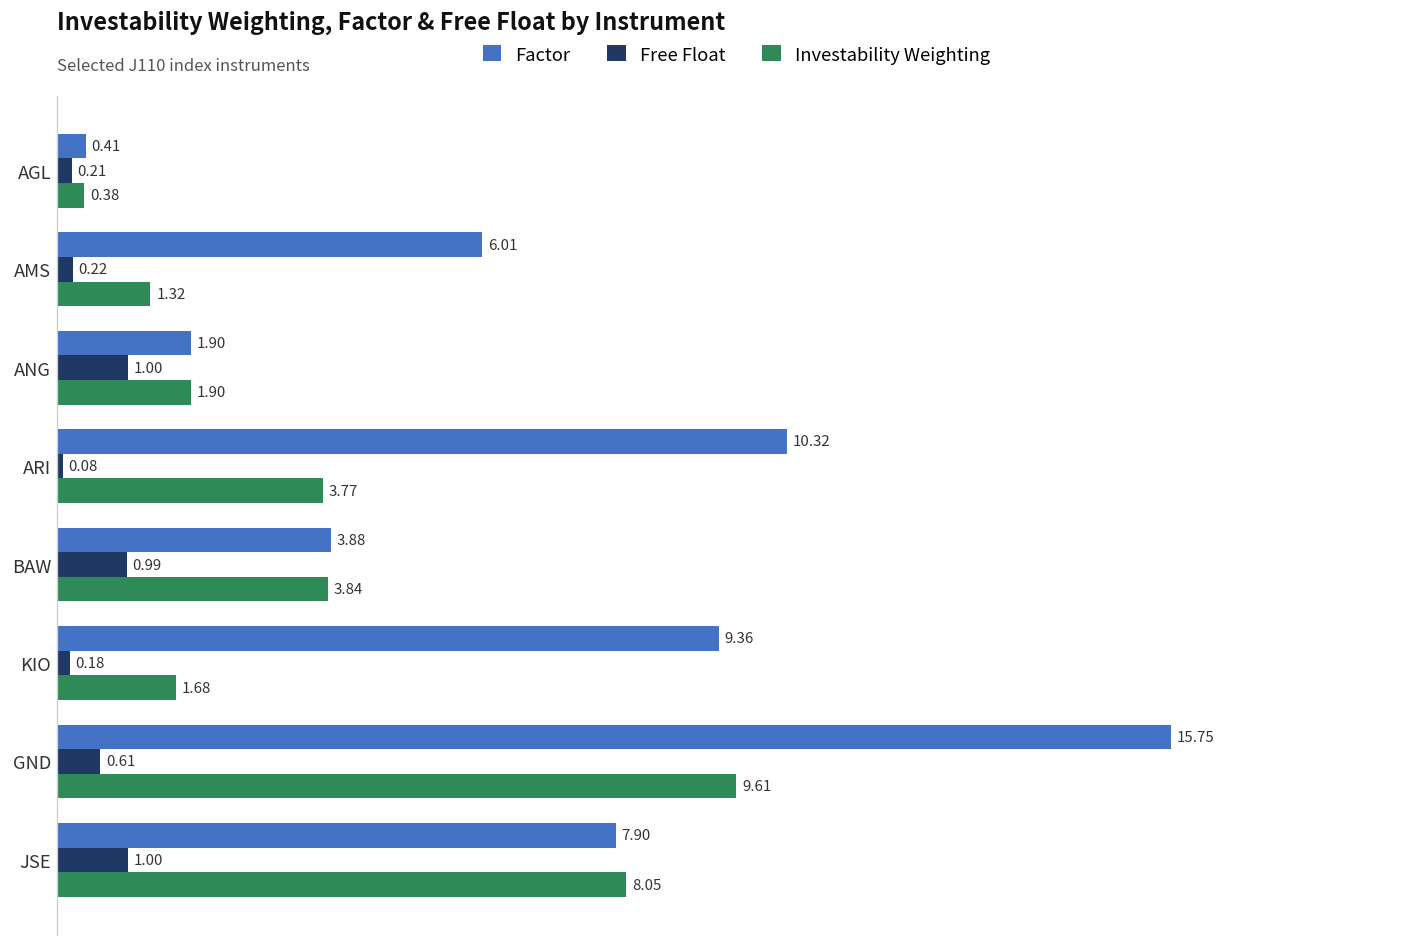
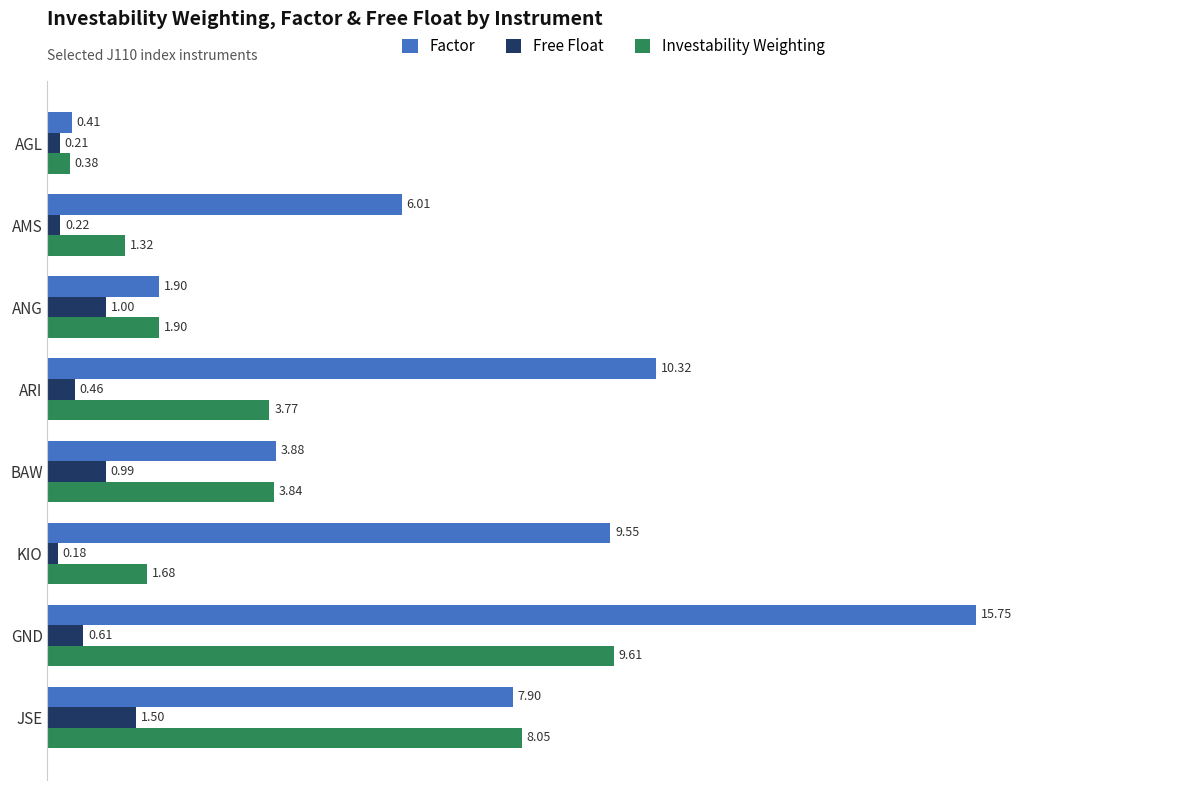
  {
    "Factor": {
      "AGL": 0.41,
      "AMS": 6.01,
      "ANG": 1.90,
      "ARI": 10.32,
      "BAW": 3.88,
-     "KIO": 9.36,
+     "KIO": 9.55,
      "GND": 15.75,
      "JSE": 7.90
    },
    "Free Float": {
      "AGL": 0.21,
      "AMS": 0.22,
      "ANG": 1.00,
-     "ARI": 0.08,
+     "ARI": 0.46,
      "BAW": 0.99,
      "KIO": 0.18,
      "GND": 0.61,
-     "JSE": 1.00
+     "JSE": 1.50
    },
    "Investability Weighting": {
      "AGL": 0.38,
      "AMS": 1.32,
      "ANG": 1.90,
      "ARI": 3.77,
      "BAW": 3.84,
      "KIO": 1.68,
      "GND": 9.61,
      "JSE": 8.05
    }
  }
